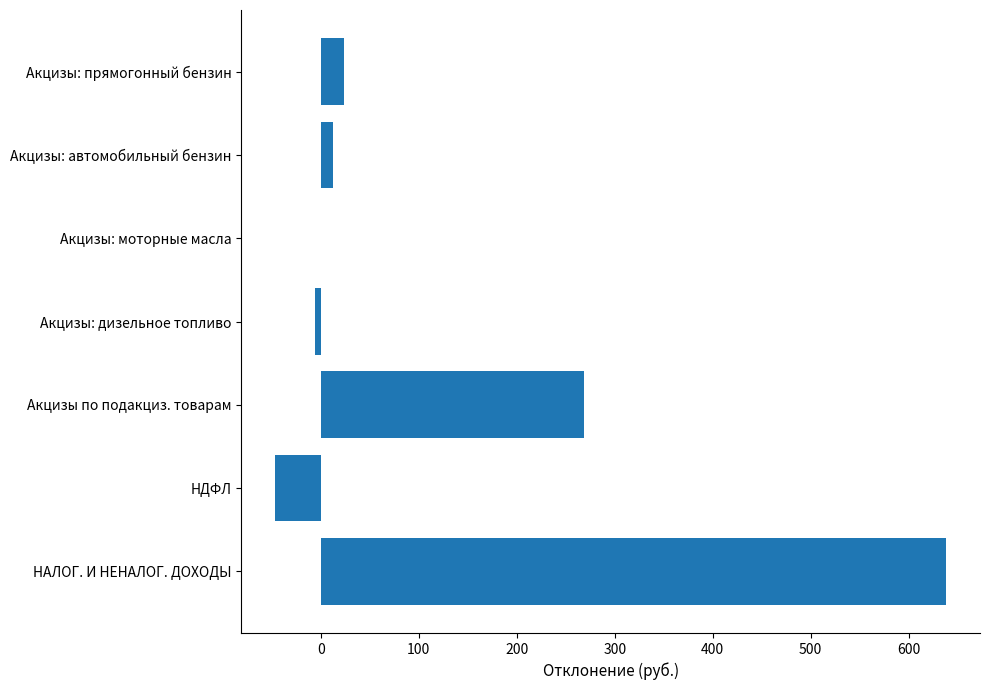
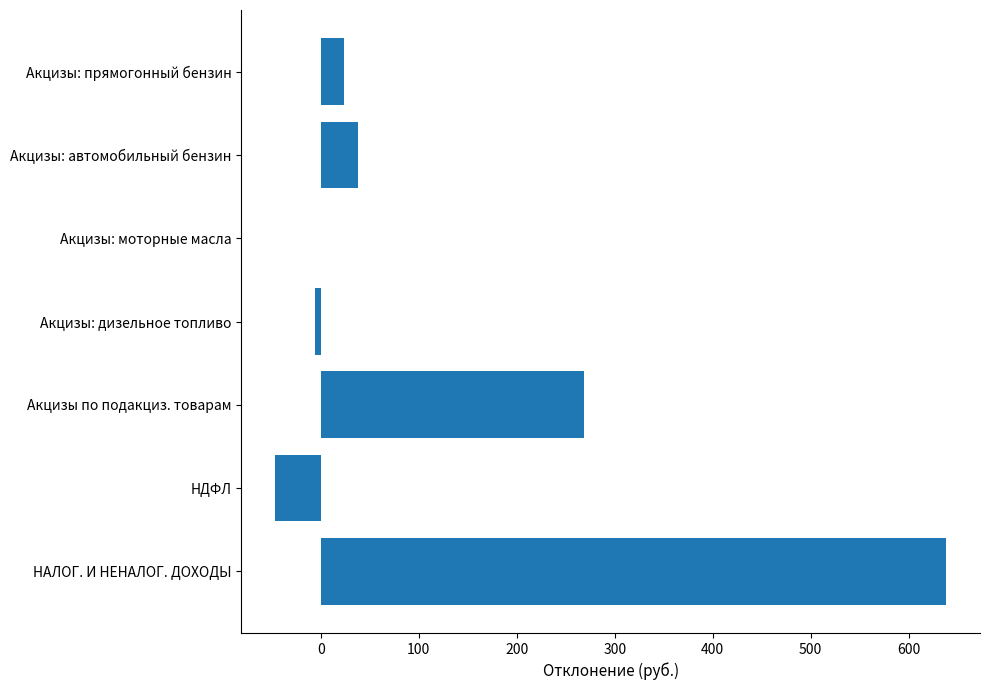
  {
    "Акцизы: прямогонный бензин": 20,
-   "Акцизы: автомобильный бензин": 10,
+   "Акцизы: автомобильный бензин": 40,
    "Акцизы: дизельное топливо": -10,
    "Акцизы по подакциз. товарам": 270,
    "НДФЛ": -50,
    "НАЛОГ. И НЕНАЛОГ. ДОХОДЫ": 640
  }
